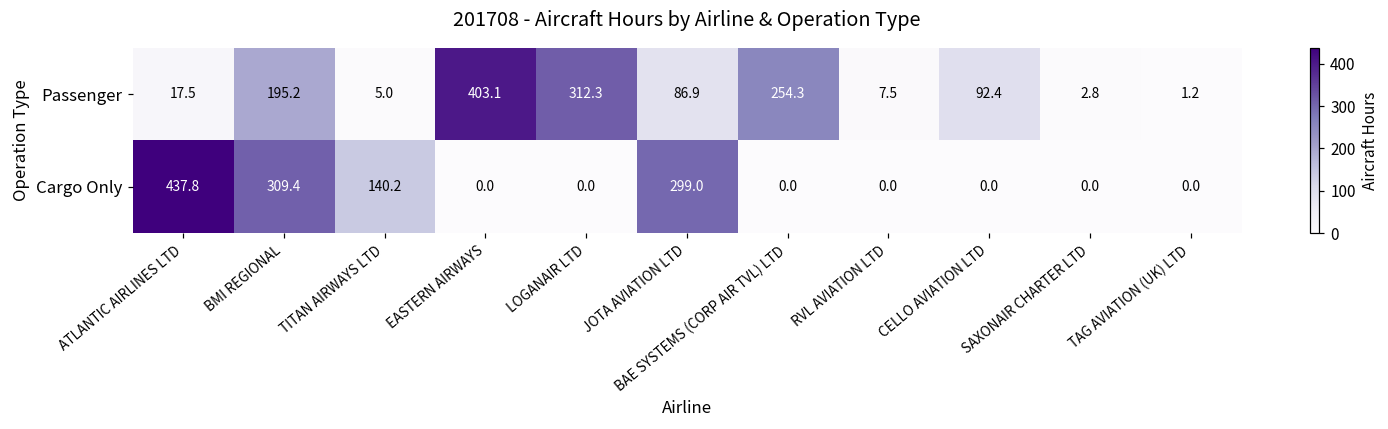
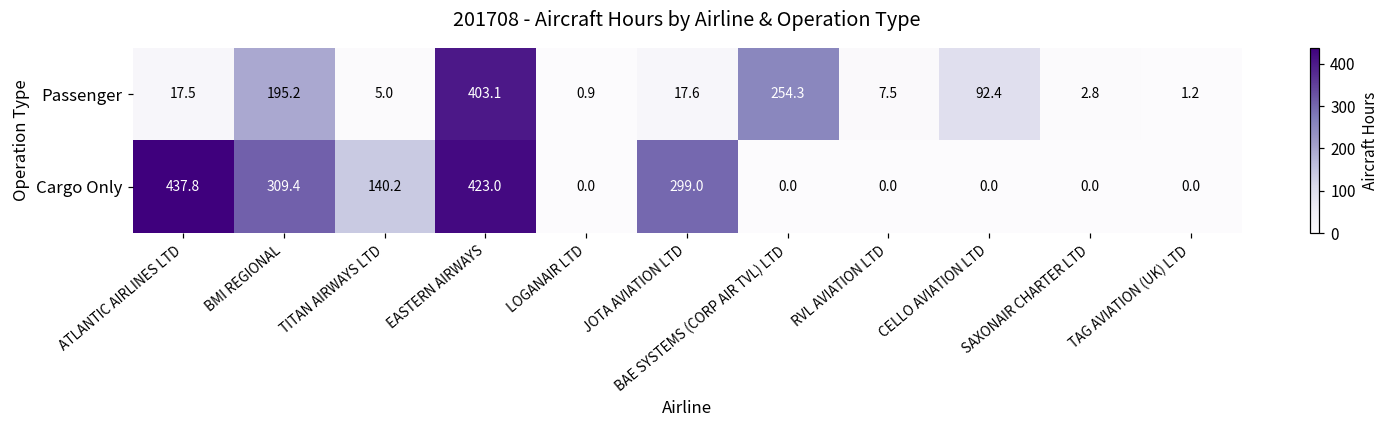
  {
    "Passenger": {
      "ATLANTIC AIRLINES LTD": 17.5,
      "BMI REGIONAL": 195.2,
      "TITAN AIRWAYS LTD": 5.0,
      "EASTERN AIRWAYS": 403.1,
-     "LOGANAIR LTD": 312.3,
-     "JOTA AVIATION LTD": 86.9,
+     "LOGANAIR LTD": 0.9,
+     "JOTA AVIATION LTD": 17.6,
      "BAE SYSTEMS (CORP AIR TVL) LTD": 254.3,
      "RVL AVIATION LTD": 7.5,
      "CELLO AVIATION LTD": 92.4,
      "SAXONAIR CHARTER LTD": 2.8,
      "TAG AVIATION (UK) LTD": 1.2
    },
    "Cargo Only": {
      "ATLANTIC AIRLINES LTD": 437.8,
      "BMI REGIONAL": 309.4,
      "TITAN AIRWAYS LTD": 140.2,
-     "EASTERN AIRWAYS": 0.0,
+     "EASTERN AIRWAYS": 423.0,
      "LOGANAIR LTD": 0.0,
      "JOTA AVIATION LTD": 299.0,
      "BAE SYSTEMS (CORP AIR TVL) LTD": 0.0,
      "RVL AVIATION LTD": 0.0,
      "CELLO AVIATION LTD": 0.0,
      "SAXONAIR CHARTER LTD": 0.0,
      "TAG AVIATION (UK) LTD": 0.0
    }
  }
